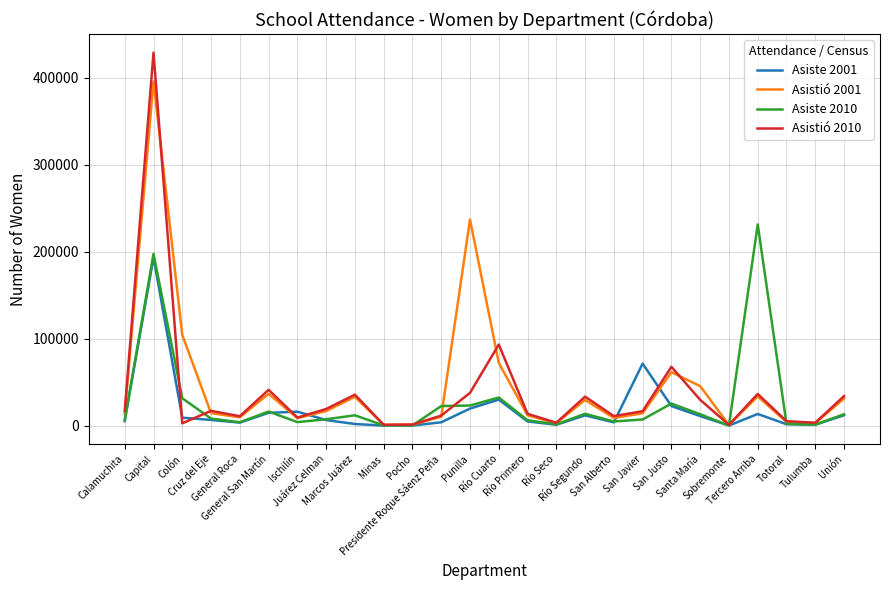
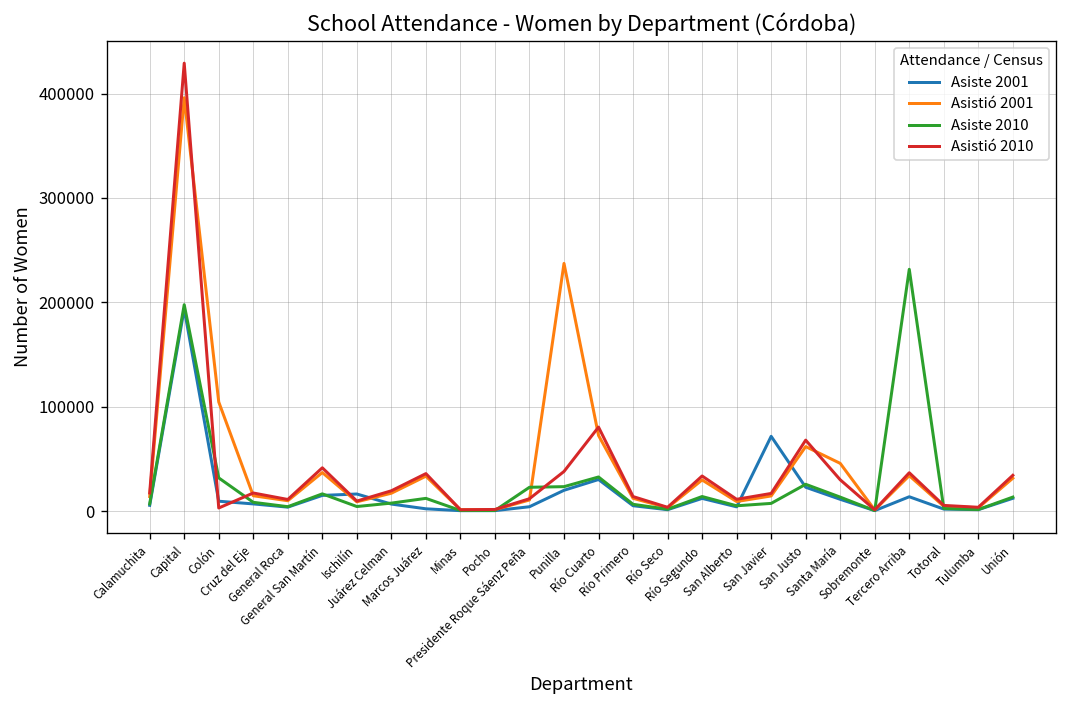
  {
    "Asiste 2001": {
      "Capital": 190000,
      "Colón": 10000,
      "Ischilín": 20000,
      "Marcos Juárez": 0,
      "Presidente Roque Sáenz Peña": 0,
      "Punilla": 20000,
      "San Javier": 70000,
      "Tercero Arriba": 10000
    },
    "Asistió 2001": {
      "Calamuchita": 10000,
      "Capital": 400000,
      "Colón": 100000,
      "General San Martín": 40000,
      "Punilla": 240000,
      "Río Cuarto": 70000,
      "Río Segundo": 30000,
      "San Justo": 60000,
      "Santa María": 50000
    },
    "Asiste 2010": {
      "Capital": 200000,
      "Colón": 30000,
      "Ischilín": 0,
      "Marcos Juárez": 10000,
      "Presidente Roque Sáenz Peña": 20000,
      "Punilla": 20000,
      "San Javier": 10000,
      "Tercero Arriba": 230000
    },
    "Asistió 2010": {
      "Calamuchita": 20000,
      "Capital": 430000,
      "Colón": 0,
      "General San Martín": 40000,
      "Punilla": 40000,
-     "Río Cuarto": 90000,
+     "Río Cuarto": 80000,
      "Río Segundo": 30000,
      "San Justo": 70000,
      "Santa María": 30000
    }
  }
